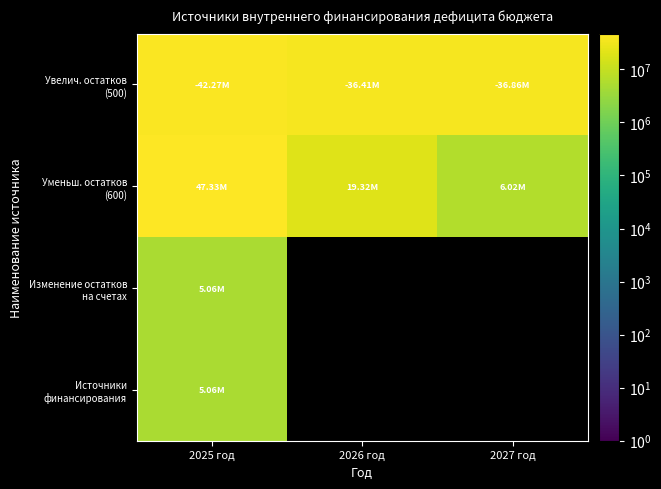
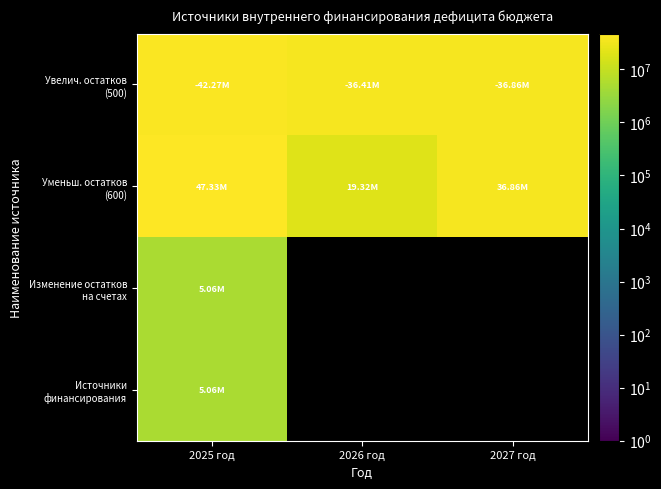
  {
    "Увелич. остатков (500)": {
      "2025 год": "-42.27M",
      "2026 год": "-36.41M",
      "2027 год": "-36.86M"
    },
    "Уменьш. остатков (600)": {
      "2025 год": "47.33M",
      "2026 год": "19.32M",
-     "2027 год": "6.02M"
+     "2027 год": "36.86M"
    },
    "Изменение остатков на счетах": {
      "2025 год": "5.06M"
    },
    "Источники финансирования": {
      "2025 год": "5.06M"
    }
  }
